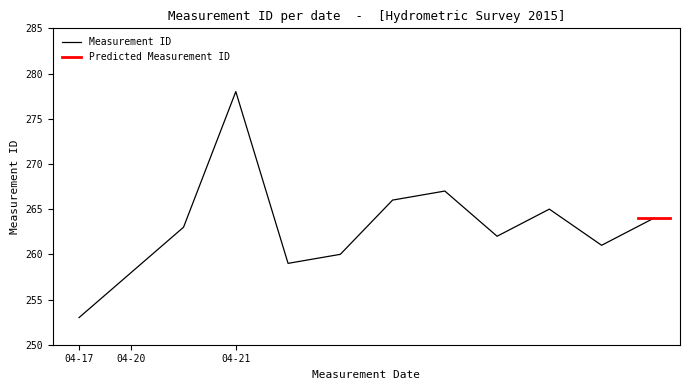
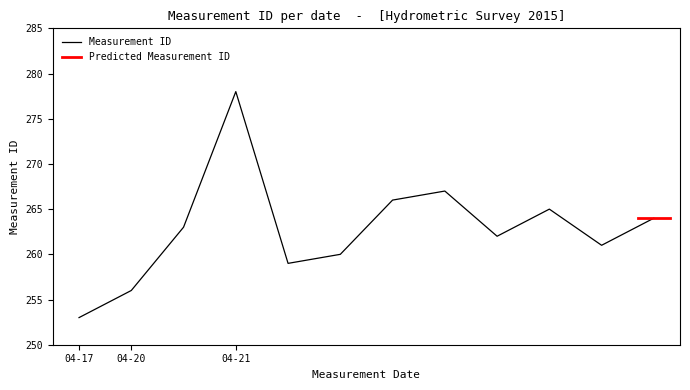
  {
    "Measurement ID": {
      "04-17": 253,
-     "04-20": 258,
+     "04-20": 256,
      "04-21": 278
    }
  }
